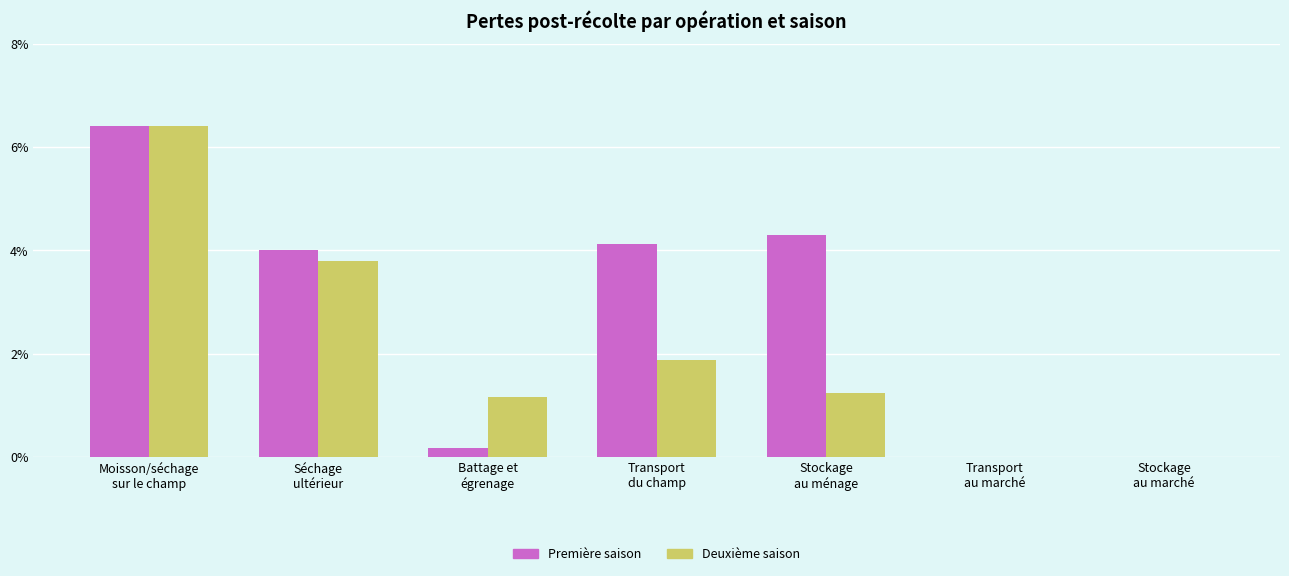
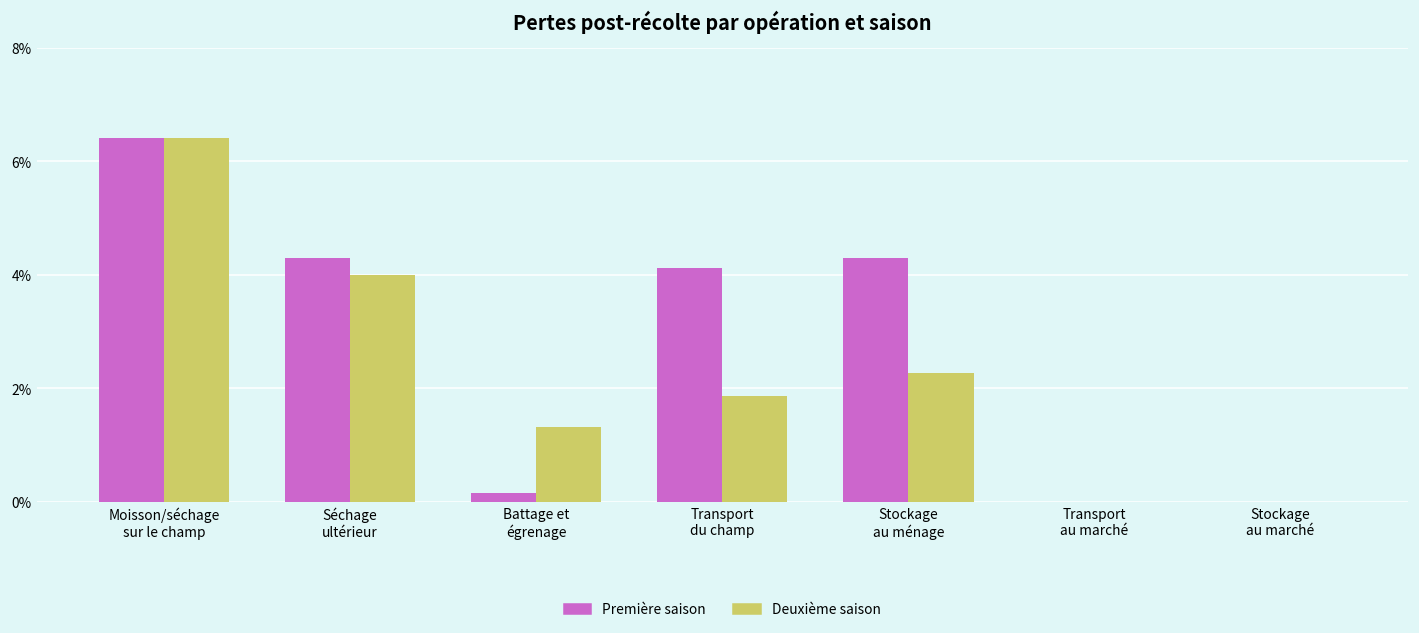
  {
    "Première saison": {
      "Moisson/séchage sur le champ": "6.4%",
-     "Séchage ultérieur": "4.0%",
+     "Séchage ultérieur": "4.3%",
      "Battage et égrenage": "0.2%",
      "Transport du champ": "4.1%",
      "Stockage au ménage": "4.3%",
      "Transport au marché": "0.0%",
      "Stockage au marché": "0.0%"
    },
    "Deuxième saison": {
      "Moisson/séchage sur le champ": "6.4%",
-     "Séchage ultérieur": "3.8%",
-     "Battage et égrenage": "1.2%",
+     "Séchage ultérieur": "4.0%",
+     "Battage et égrenage": "1.3%",
      "Transport du champ": "1.9%",
-     "Stockage au ménage": "1.2%",
+     "Stockage au ménage": "2.3%",
      "Transport au marché": "0.0%",
      "Stockage au marché": "0.0%"
    }
  }
